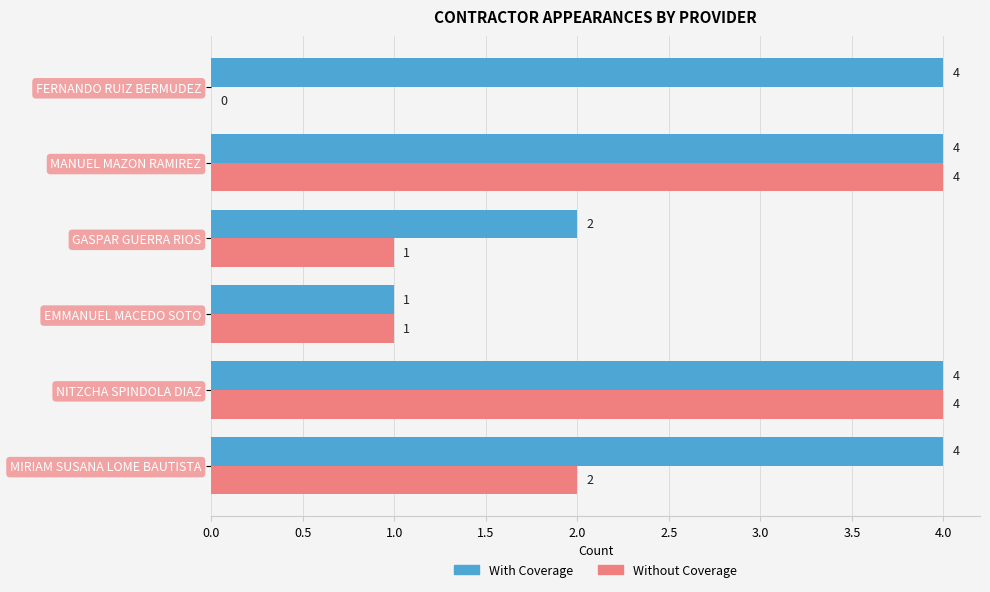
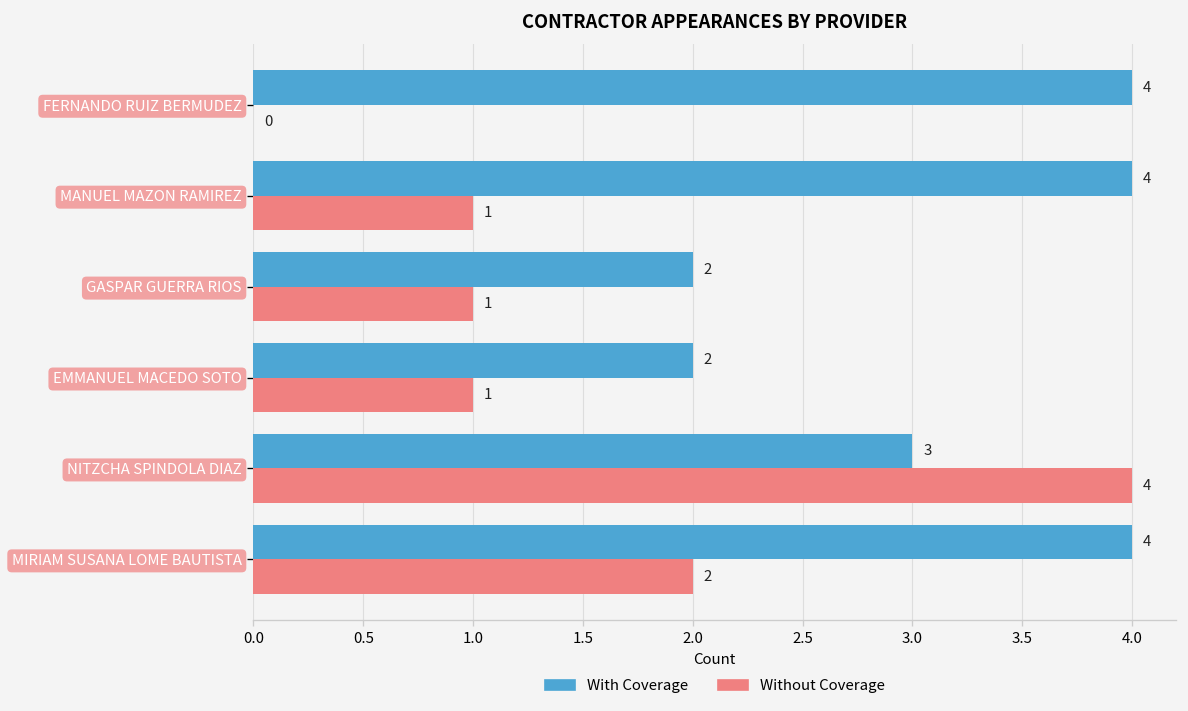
  {
    "With Coverage": {
      "FERNANDO RUIZ BERMUDEZ": 4,
      "MANUEL MAZON RAMIREZ": 4,
      "GASPAR GUERRA RIOS": 2,
-     "EMMANUEL MACEDO SOTO": 1,
-     "NITZCHA SPINDOLA DIAZ": 4,
+     "EMMANUEL MACEDO SOTO": 2,
+     "NITZCHA SPINDOLA DIAZ": 3,
      "MIRIAM SUSANA LOME BAUTISTA": 4
    },
    "Without Coverage": {
      "FERNANDO RUIZ BERMUDEZ": 0,
-     "MANUEL MAZON RAMIREZ": 4,
+     "MANUEL MAZON RAMIREZ": 1,
      "GASPAR GUERRA RIOS": 1,
      "EMMANUEL MACEDO SOTO": 1,
      "NITZCHA SPINDOLA DIAZ": 4,
      "MIRIAM SUSANA LOME BAUTISTA": 2
    }
  }
